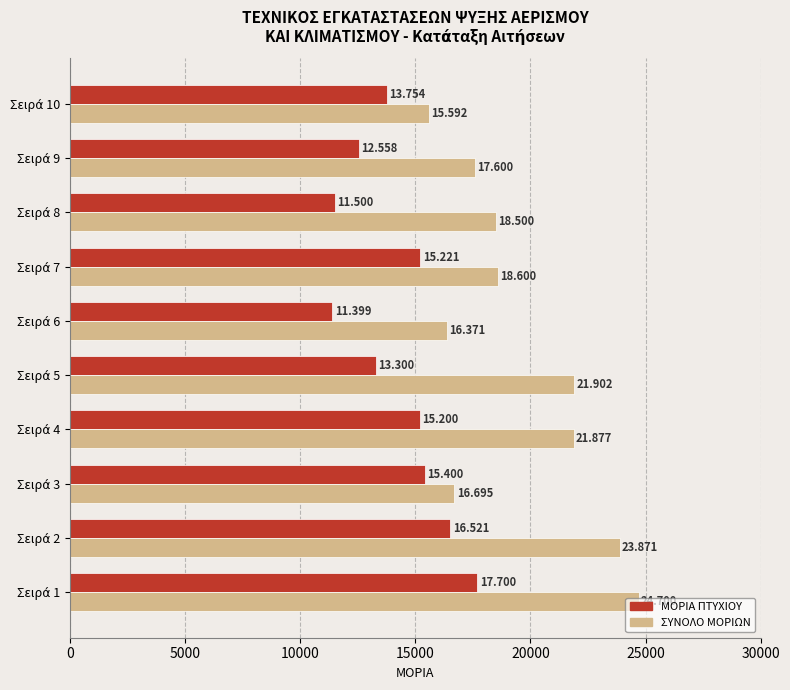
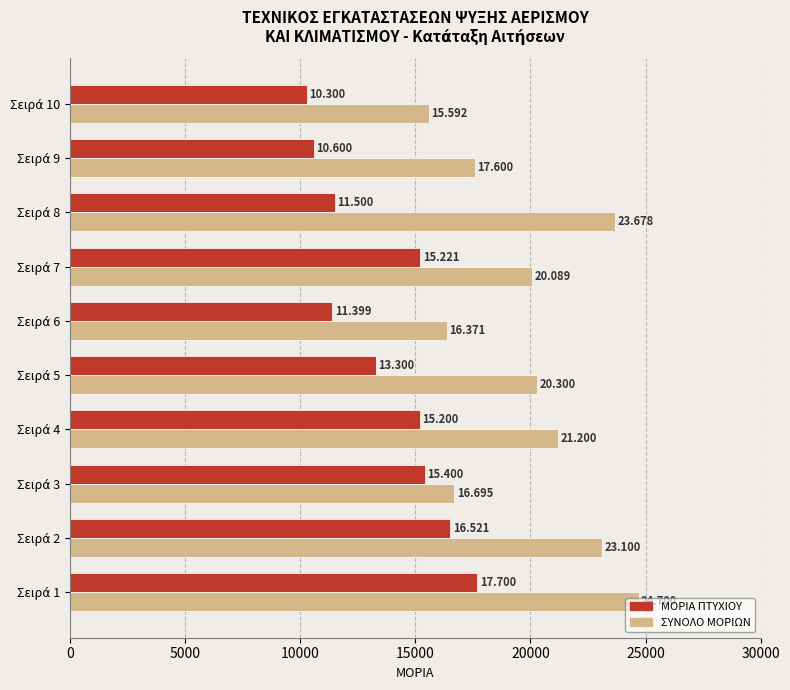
  {
    "ΜΟΡΙΑ ΠΤΥΧΙΟΥ": {
-     "Σειρά 10": 13.754,
-     "Σειρά 9": 12.558
+     "Σειρά 10": 10.300,
+     "Σειρά 9": 10.600
    },
    "ΣΥΝΟΛΟ ΜΟΡΙΩΝ": {
-     "Σειρά 8": 18.500,
-     "Σειρά 7": 18.600,
-     "Σειρά 5": 21.902,
-     "Σειρά 4": 21.877,
-     "Σειρά 2": 23.871
+     "Σειρά 8": 23.678,
+     "Σειρά 7": 20.089,
+     "Σειρά 5": 20.300,
+     "Σειρά 4": 21.200,
+     "Σειρά 2": 23.100
    }
  }
